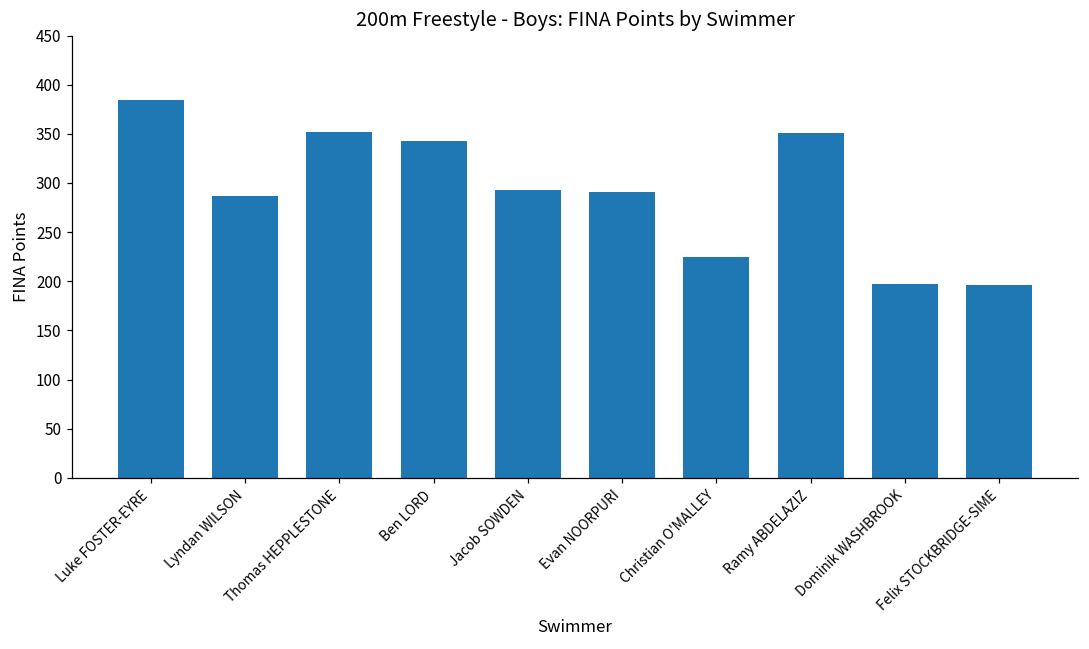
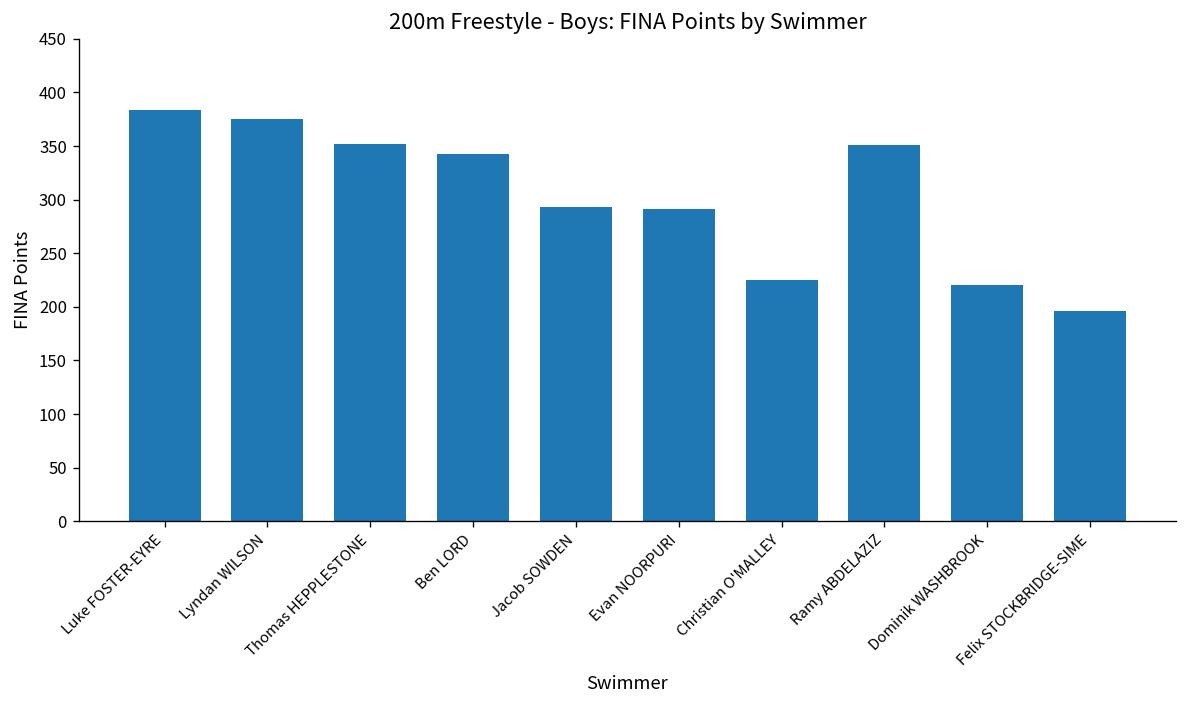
  {
    "Luke FOSTER-EYRE": 380,
-   "Lyndan WILSON": 290,
+   "Lyndan WILSON": 380,
    "Thomas HEPPLESTONE": 350,
    "Ben LORD": 340,
    "Jacob SOWDEN": 290,
    "Evan NOORPURI": 290,
    "Christian O'MALLEY": 230,
    "Ramy ABDELAZIZ": 350,
-   "Dominik WASHBROOK": 200,
+   "Dominik WASHBROOK": 220,
    "Felix STOCKBRIDGE-SIME": 200
  }
